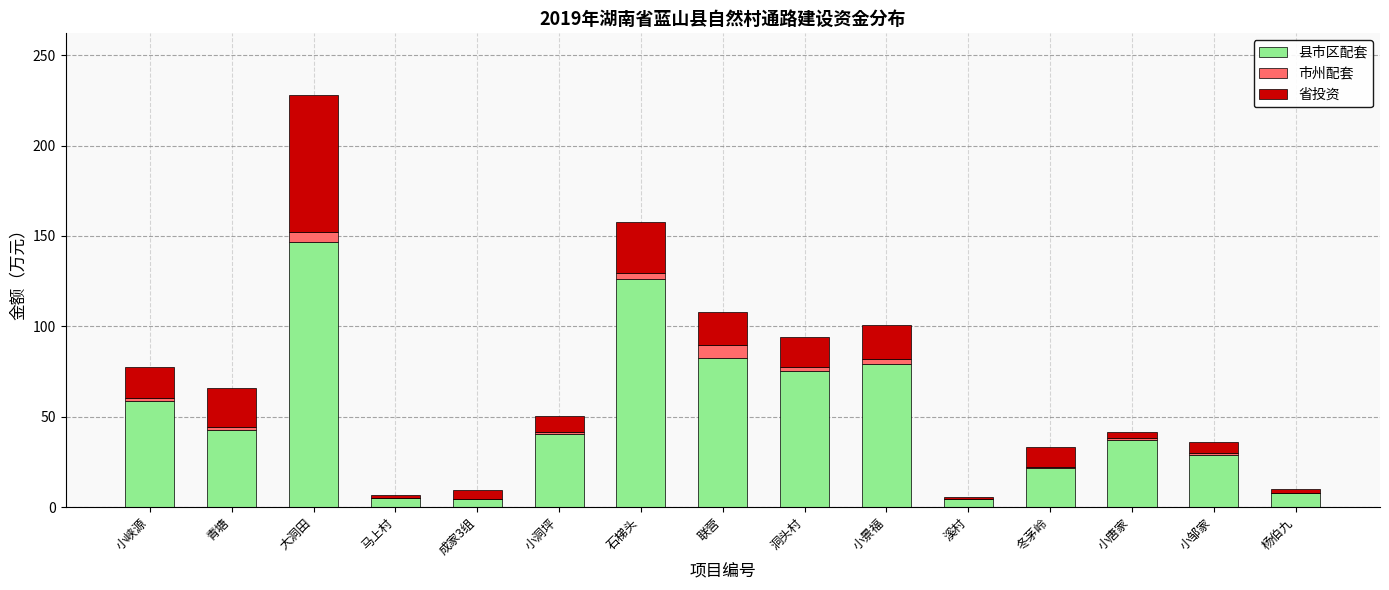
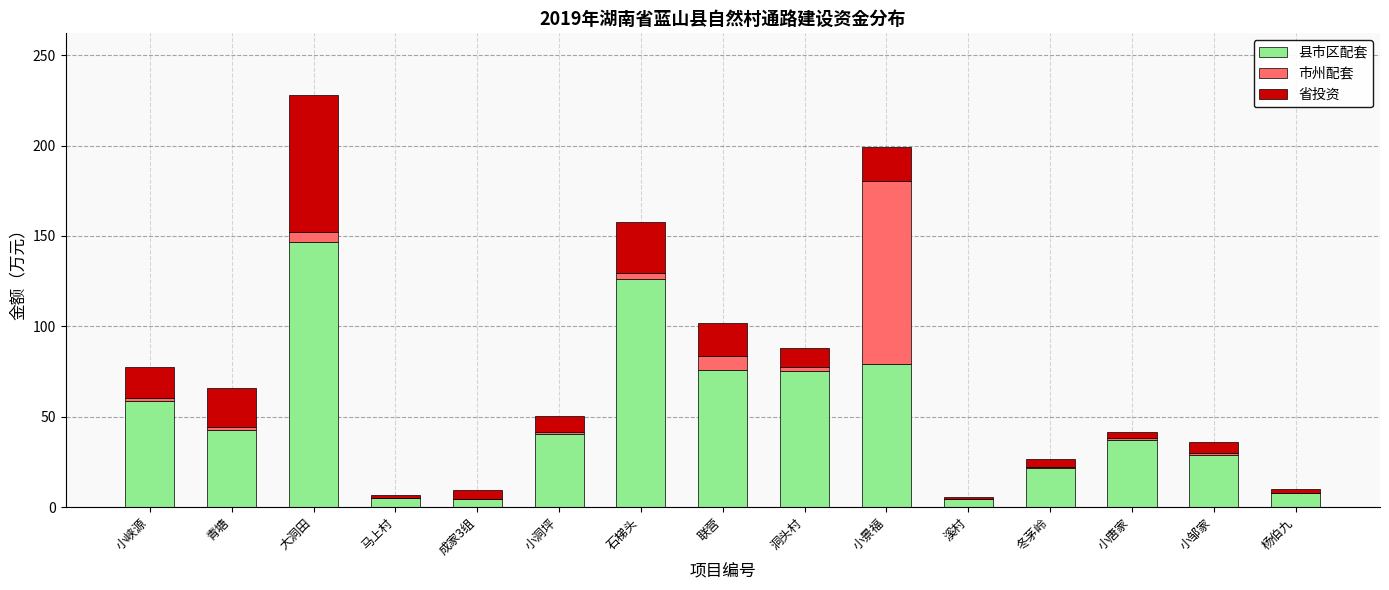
  {
    "县市区配套": {
      "小峡源": 59,
      "青塘": 43,
      "大洞田": 147,
      "马上村": 5,
      "成家3组": 4,
      "小洞坪": 40,
      "石梯头": 126,
-     "联营": 83,
+     "联营": 76,
      "洞头村": 75,
      "小景福": 79,
      "溪村": 4,
      "冬茅岭": 21,
      "小唐家": 37,
      "小邹家": 29,
      "杨伯九": 8
    },
    "市州配套": {
      "小峡源": 2,
      "青塘": 1,
      "大洞田": 5,
      "石梯头": 4,
      "联营": 7,
      "洞头村": 2,
-     "小景福": 2
+     "小景福": 101
    },
    "省投资": {
      "小峡源": 17,
      "青塘": 22,
      "大洞田": 76,
      "马上村": 1,
      "成家3组": 5,
      "小洞坪": 9,
      "石梯头": 28,
      "联营": 18,
-     "洞头村": 17,
+     "洞头村": 11,
      "小景福": 19,
-     "冬茅岭": 11,
+     "冬茅岭": 5,
      "小唐家": 4,
      "小邹家": 6,
      "杨伯九": 2
    }
  }
